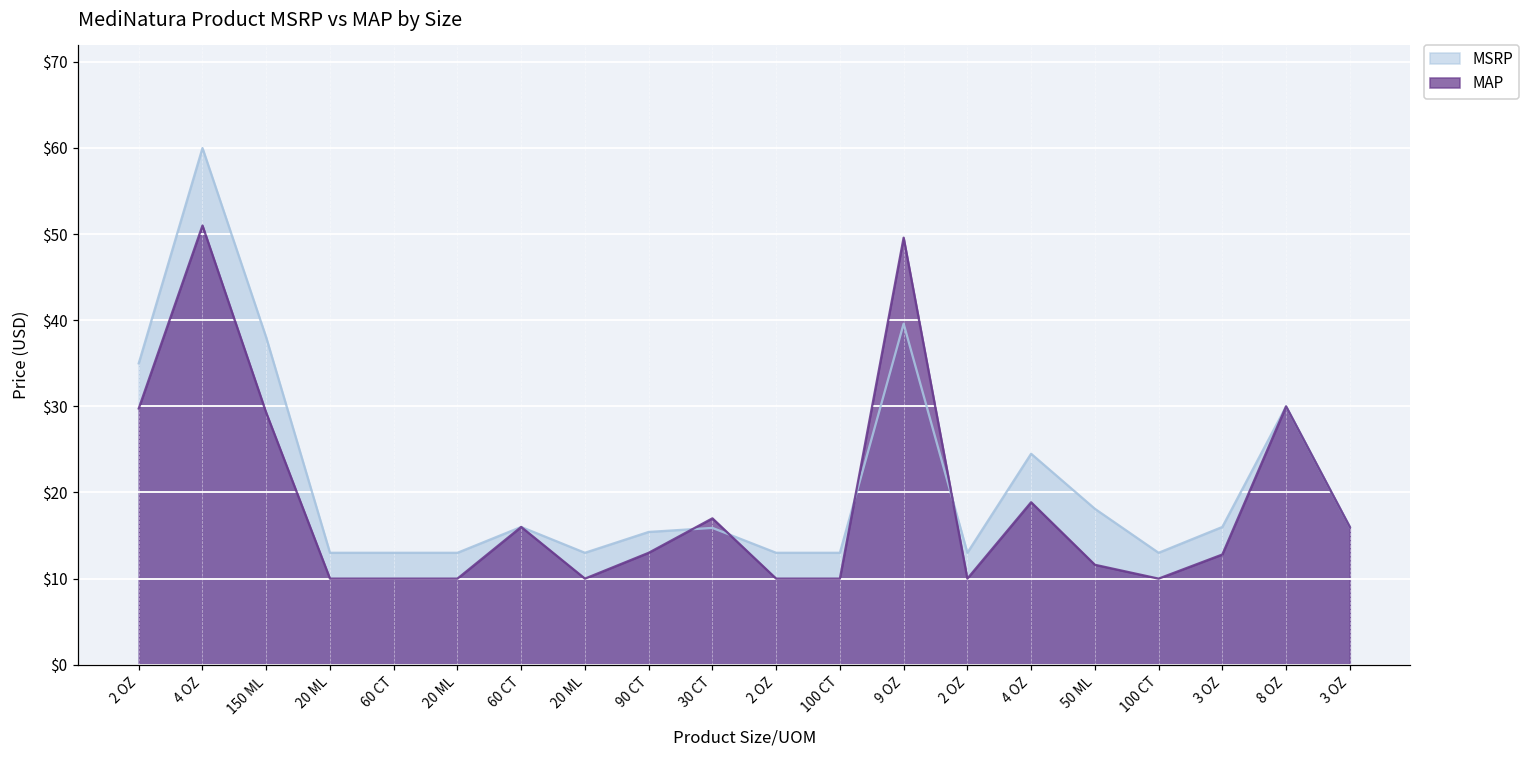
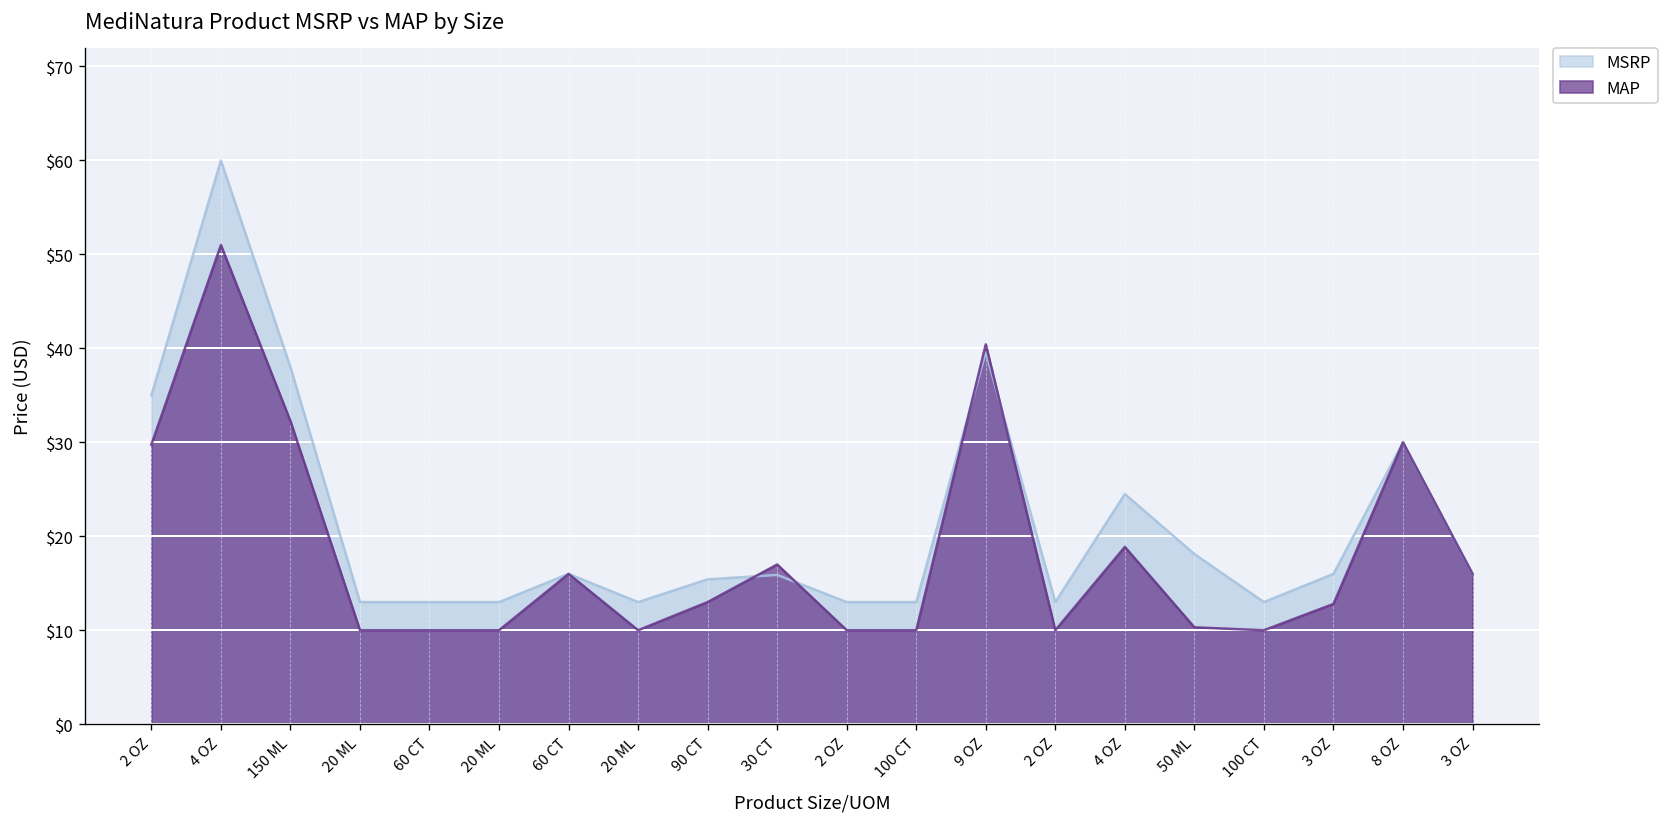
  {
    "MSRP": {
      "150 ML": "$38",
      "90 CT": "$15",
      "30 CT": "$16",
      "9 OZ": "$40",
      "50 ML": "$18"
    },
    "MAP": {
-     "150 ML": "$29",
+     "150 ML": "$32",
      "90 CT": "$13",
      "30 CT": "$17",
-     "9 OZ": "$50",
-     "50 ML": "$12"
+     "9 OZ": "$40",
+     "50 ML": "$10"
    }
  }
